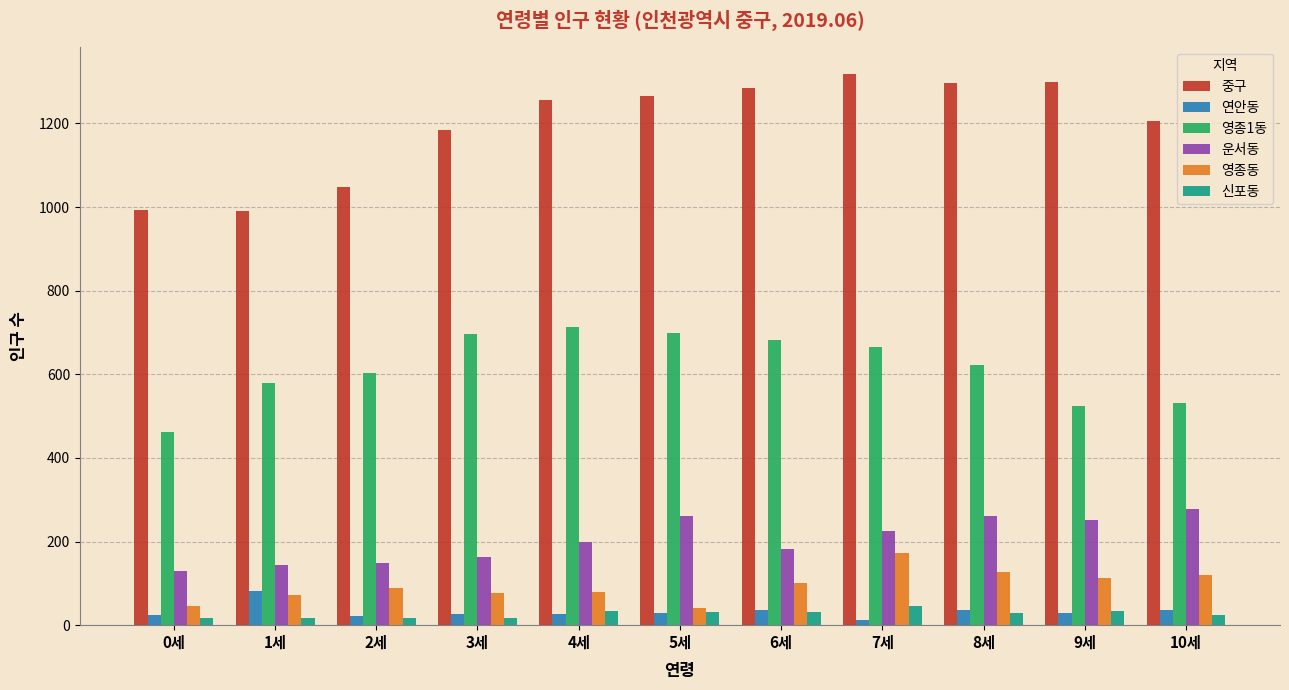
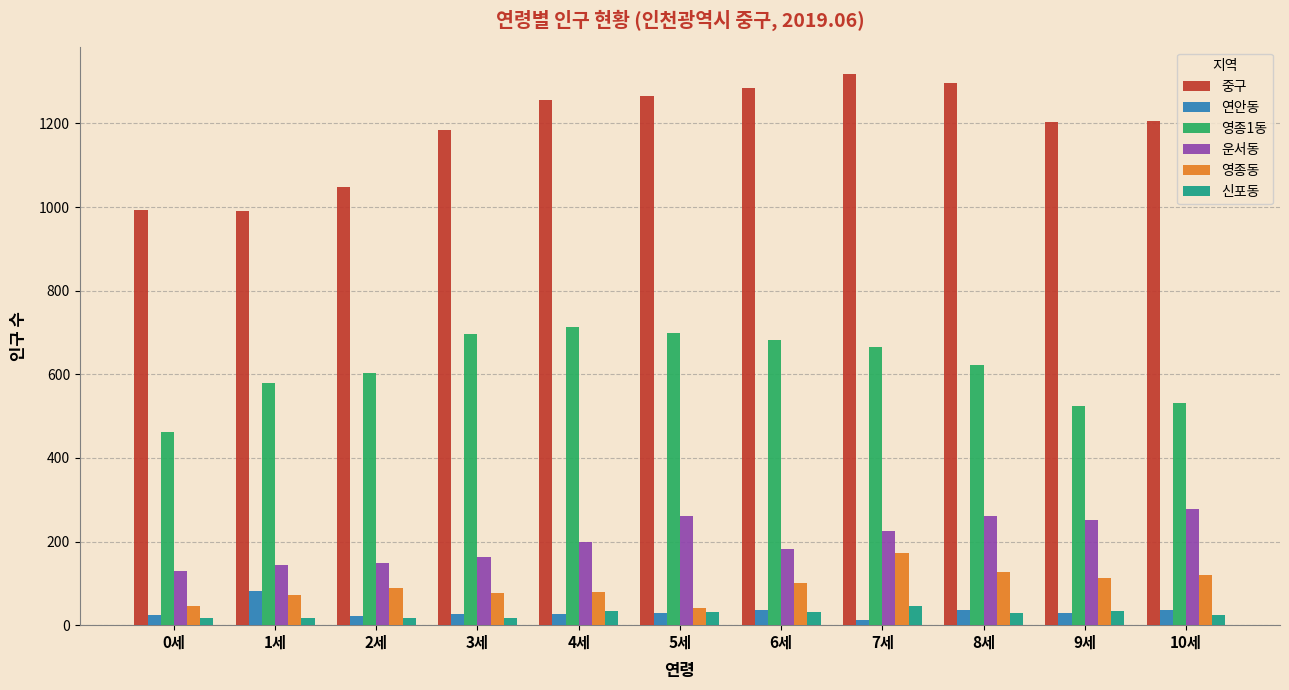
  {
    "중구": {
      "0세": 990,
      "1세": 990,
      "2세": 1050,
      "3세": 1190,
      "4세": 1260,
      "5세": 1270,
      "6세": 1280,
      "7세": 1320,
      "8세": 1300,
-     "9세": 1300,
+     "9세": 1200,
      "10세": 1210
    },
    "연안동": {
      "0세": 30,
      "1세": 80,
      "2세": 20,
      "3세": 30,
      "4세": 30,
      "5세": 30,
      "6세": 40,
      "7세": 10,
      "8세": 40,
      "9세": 30,
      "10세": 40
    },
    "운서동": {
      "0세": 130,
      "1세": 140,
      "2세": 150,
      "3세": 160,
      "4세": 200,
      "5세": 260,
      "6세": 180,
      "7세": 230,
      "8세": 260,
      "9세": 250,
      "10세": 280
    },
    "영종동": {
      "0세": 50,
      "1세": 70,
      "2세": 90,
      "3세": 80,
      "4세": 80,
      "5세": 40,
      "6세": 100,
      "7세": 170,
      "8세": 130,
      "9세": 110,
      "10세": 120
    }
  }
